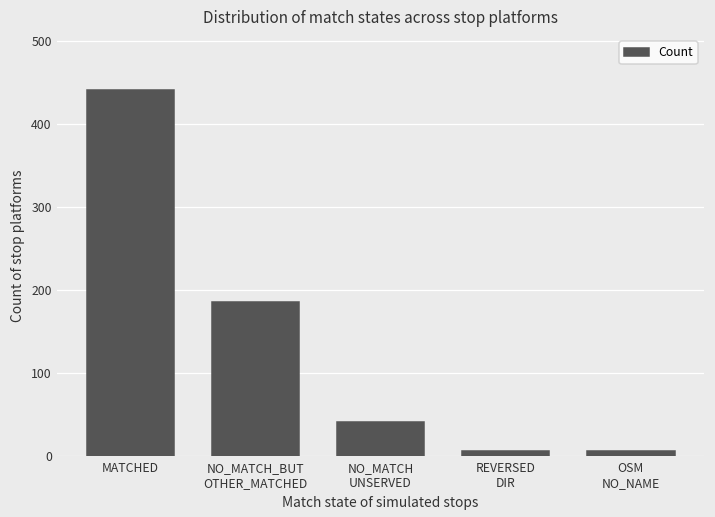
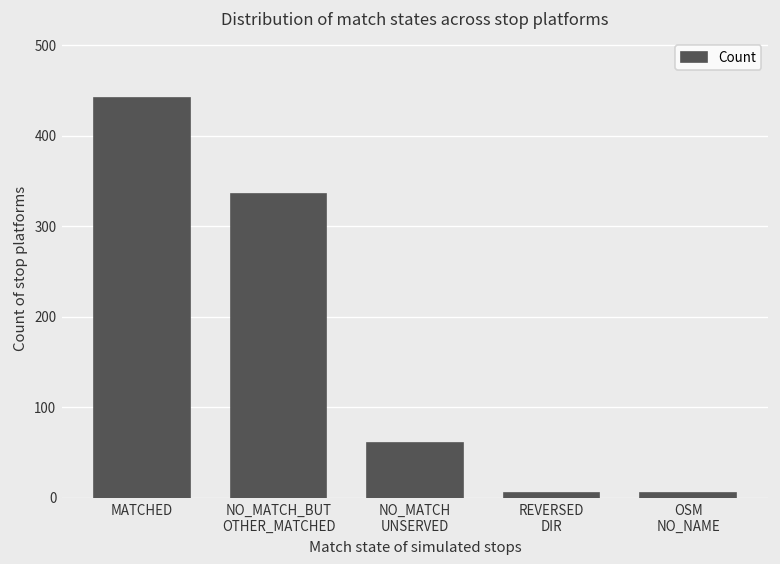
  {
    "MATCHED": 440,
-   "NO_MATCH_BUT OTHER_MATCHED": 190,
-   "NO_MATCH UNSERVED": 40,
+   "NO_MATCH_BUT OTHER_MATCHED": 340,
+   "NO_MATCH UNSERVED": 60,
    "REVERSED DIR": 10,
    "OSM NO_NAME": 10
  }
